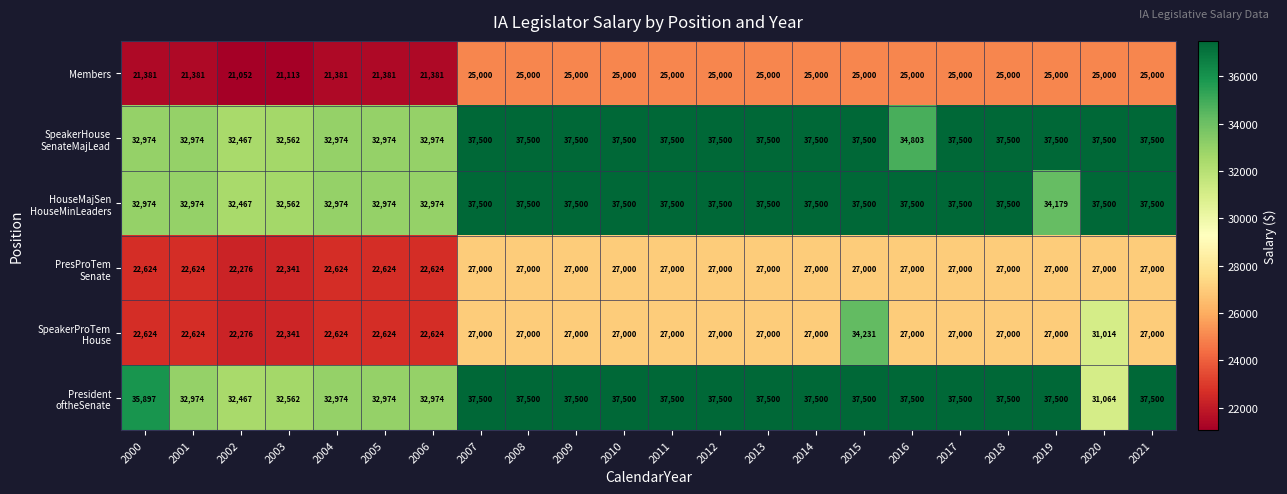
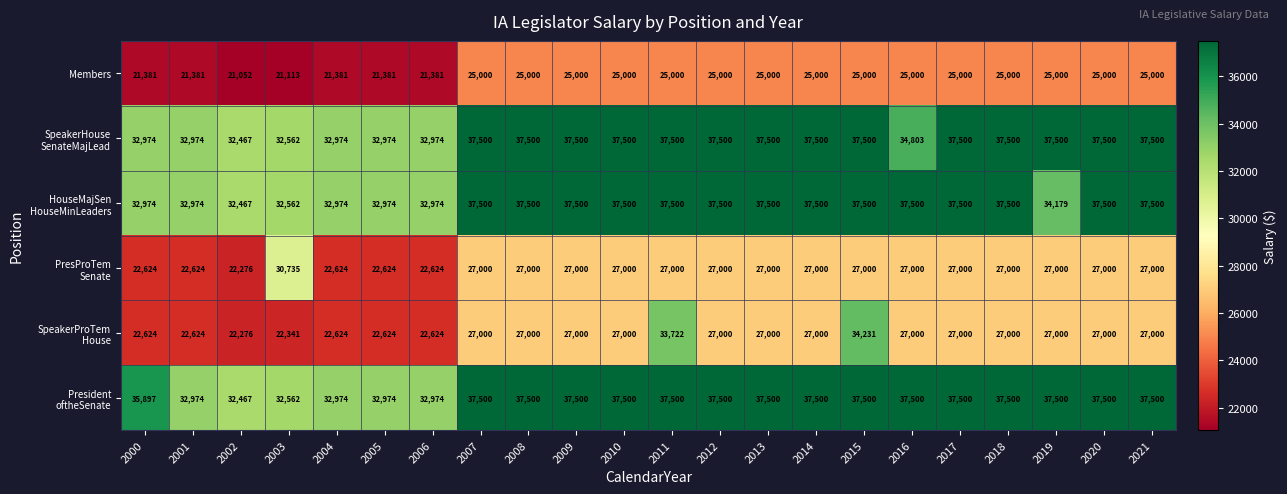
  {
    "Members": {
      "2000": "21,381",
      "2001": "21,381",
      "2002": "21,052",
      "2003": "21,113",
      "2004": "21,381",
      "2005": "21,381",
      "2006": "21,381",
      "2007": "25,000",
      "2008": "25,000",
      "2009": "25,000",
      "2010": "25,000",
      "2011": "25,000",
      "2012": "25,000",
      "2013": "25,000",
      "2014": "25,000",
      "2015": "25,000",
      "2016": "25,000",
      "2017": "25,000",
      "2018": "25,000",
      "2019": "25,000",
      "2020": "25,000",
      "2021": "25,000"
    },
    "SpeakerHouse SenateMajLead": {
      "2000": "32,974",
      "2001": "32,974",
      "2002": "32,467",
      "2003": "32,562",
      "2004": "32,974",
      "2005": "32,974",
      "2006": "32,974",
      "2007": "37,500",
      "2008": "37,500",
      "2009": "37,500",
      "2010": "37,500",
      "2011": "37,500",
      "2012": "37,500",
      "2013": "37,500",
      "2014": "37,500",
      "2015": "37,500",
      "2016": "34,803",
      "2017": "37,500",
      "2018": "37,500",
      "2019": "37,500",
      "2020": "37,500",
      "2021": "37,500"
    },
    "HouseMajSen HouseMinLeaders": {
      "2000": "32,974",
      "2001": "32,974",
      "2002": "32,467",
      "2003": "32,562",
      "2004": "32,974",
      "2005": "32,974",
      "2006": "32,974",
      "2007": "37,500",
      "2008": "37,500",
      "2009": "37,500",
      "2010": "37,500",
      "2011": "37,500",
      "2012": "37,500",
      "2013": "37,500",
      "2014": "37,500",
      "2015": "37,500",
      "2016": "37,500",
      "2017": "37,500",
      "2018": "37,500",
      "2019": "34,179",
      "2020": "37,500",
      "2021": "37,500"
    },
    "PresProTem Senate": {
      "2000": "22,624",
      "2001": "22,624",
      "2002": "22,276",
-     "2003": "22,341",
+     "2003": "30,735",
      "2004": "22,624",
      "2005": "22,624",
      "2006": "22,624",
      "2007": "27,000",
      "2008": "27,000",
      "2009": "27,000",
      "2010": "27,000",
      "2011": "27,000",
      "2012": "27,000",
      "2013": "27,000",
      "2014": "27,000",
      "2015": "27,000",
      "2016": "27,000",
      "2017": "27,000",
      "2018": "27,000",
      "2019": "27,000",
      "2020": "27,000",
      "2021": "27,000"
    },
    "SpeakerProTem House": {
      "2000": "22,624",
      "2001": "22,624",
      "2002": "22,276",
      "2003": "22,341",
      "2004": "22,624",
      "2005": "22,624",
      "2006": "22,624",
      "2007": "27,000",
      "2008": "27,000",
      "2009": "27,000",
      "2010": "27,000",
-     "2011": "27,000",
+     "2011": "33,722",
      "2012": "27,000",
      "2013": "27,000",
      "2014": "27,000",
      "2015": "34,231",
      "2016": "27,000",
      "2017": "27,000",
      "2018": "27,000",
      "2019": "27,000",
-     "2020": "31,014",
+     "2020": "27,000",
      "2021": "27,000"
    },
    "President oftheSenate": {
      "2000": "35,897",
      "2001": "32,974",
      "2002": "32,467",
      "2003": "32,562",
      "2004": "32,974",
      "2005": "32,974",
      "2006": "32,974",
      "2007": "37,500",
      "2008": "37,500",
      "2009": "37,500",
      "2010": "37,500",
      "2011": "37,500",
      "2012": "37,500",
      "2013": "37,500",
      "2014": "37,500",
      "2015": "37,500",
      "2016": "37,500",
      "2017": "37,500",
      "2018": "37,500",
      "2019": "37,500",
-     "2020": "31,064",
+     "2020": "37,500",
      "2021": "37,500"
    }
  }
